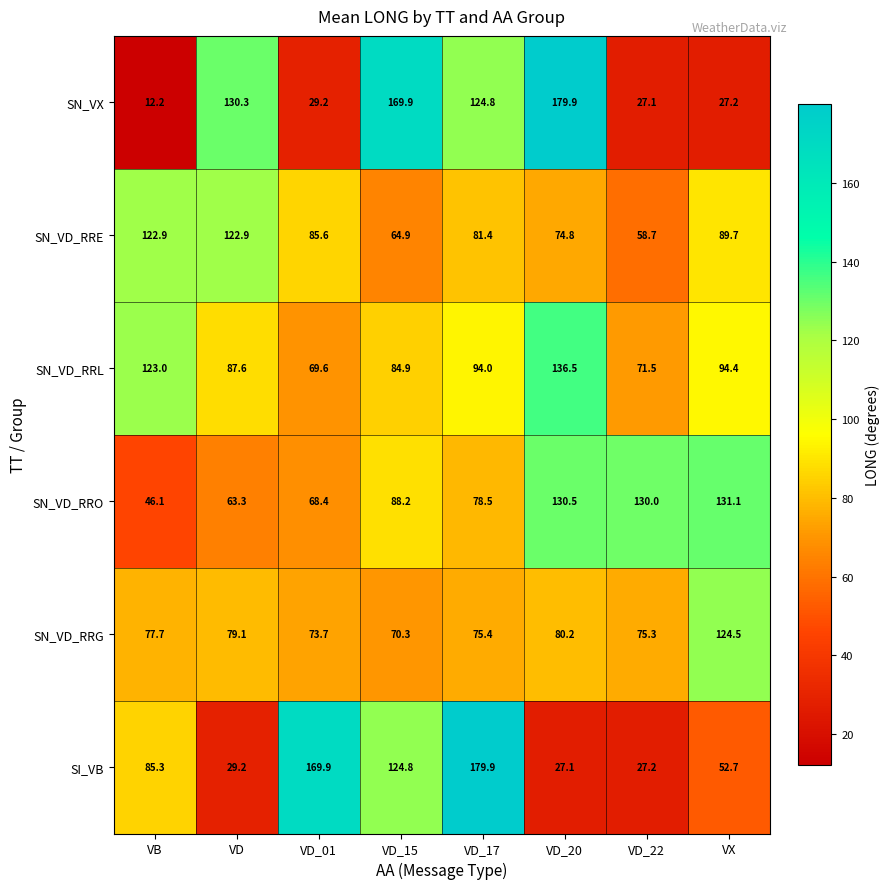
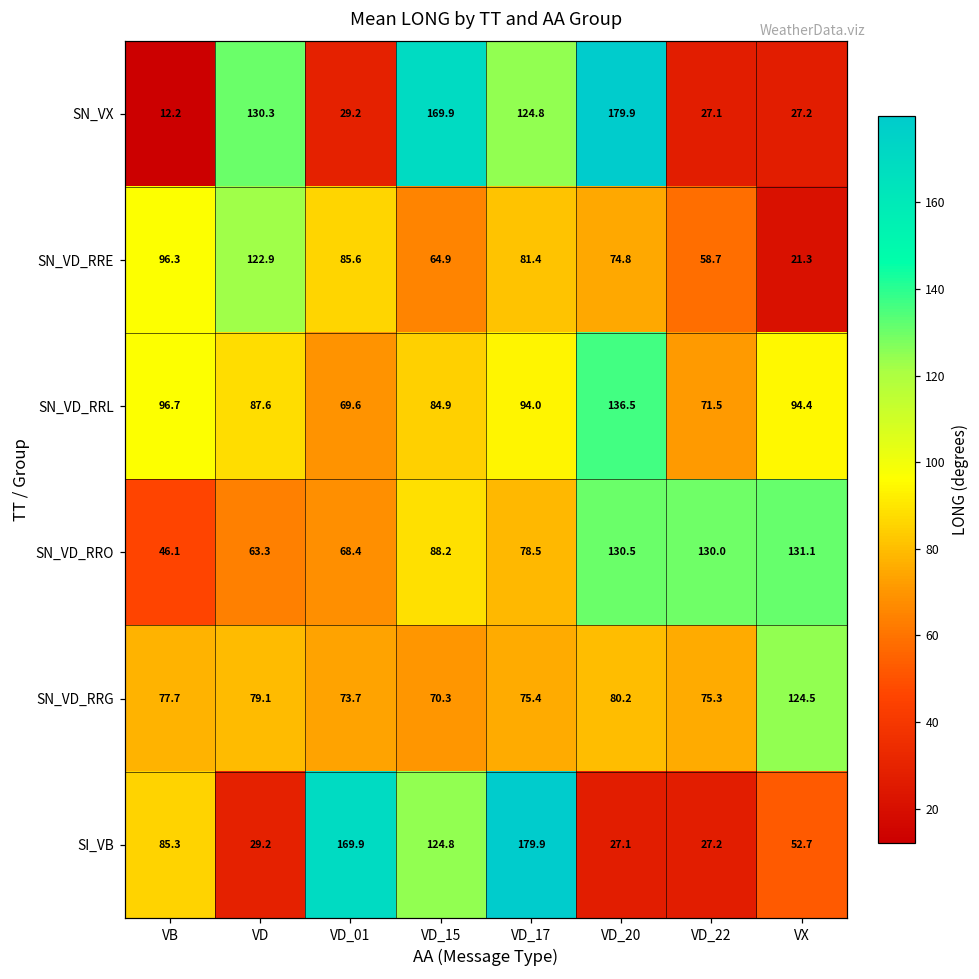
  {
    "SN_VX": {
      "VB": 12.2,
      "VD": 130.3,
      "VD_01": 29.2,
      "VD_15": 169.9,
      "VD_17": 124.8,
      "VD_20": 179.9,
      "VD_22": 27.1,
      "VX": 27.2
    },
    "SN_VD_RRE": {
-     "VB": 122.9,
+     "VB": 96.3,
      "VD": 122.9,
      "VD_01": 85.6,
      "VD_15": 64.9,
      "VD_17": 81.4,
      "VD_20": 74.8,
      "VD_22": 58.7,
-     "VX": 89.7
+     "VX": 21.3
    },
    "SN_VD_RRL": {
-     "VB": 123.0,
+     "VB": 96.7,
      "VD": 87.6,
      "VD_01": 69.6,
      "VD_15": 84.9,
      "VD_17": 94.0,
      "VD_20": 136.5,
      "VD_22": 71.5,
      "VX": 94.4
    },
    "SN_VD_RRO": {
      "VB": 46.1,
      "VD": 63.3,
      "VD_01": 68.4,
      "VD_15": 88.2,
      "VD_17": 78.5,
      "VD_20": 130.5,
      "VD_22": 130.0,
      "VX": 131.1
    },
    "SN_VD_RRG": {
      "VB": 77.7,
      "VD": 79.1,
      "VD_01": 73.7,
      "VD_15": 70.3,
      "VD_17": 75.4,
      "VD_20": 80.2,
      "VD_22": 75.3,
      "VX": 124.5
    },
    "SI_VB": {
      "VB": 85.3,
      "VD": 29.2,
      "VD_01": 169.9,
      "VD_15": 124.8,
      "VD_17": 179.9,
      "VD_20": 27.1,
      "VD_22": 27.2,
      "VX": 52.7
    }
  }
